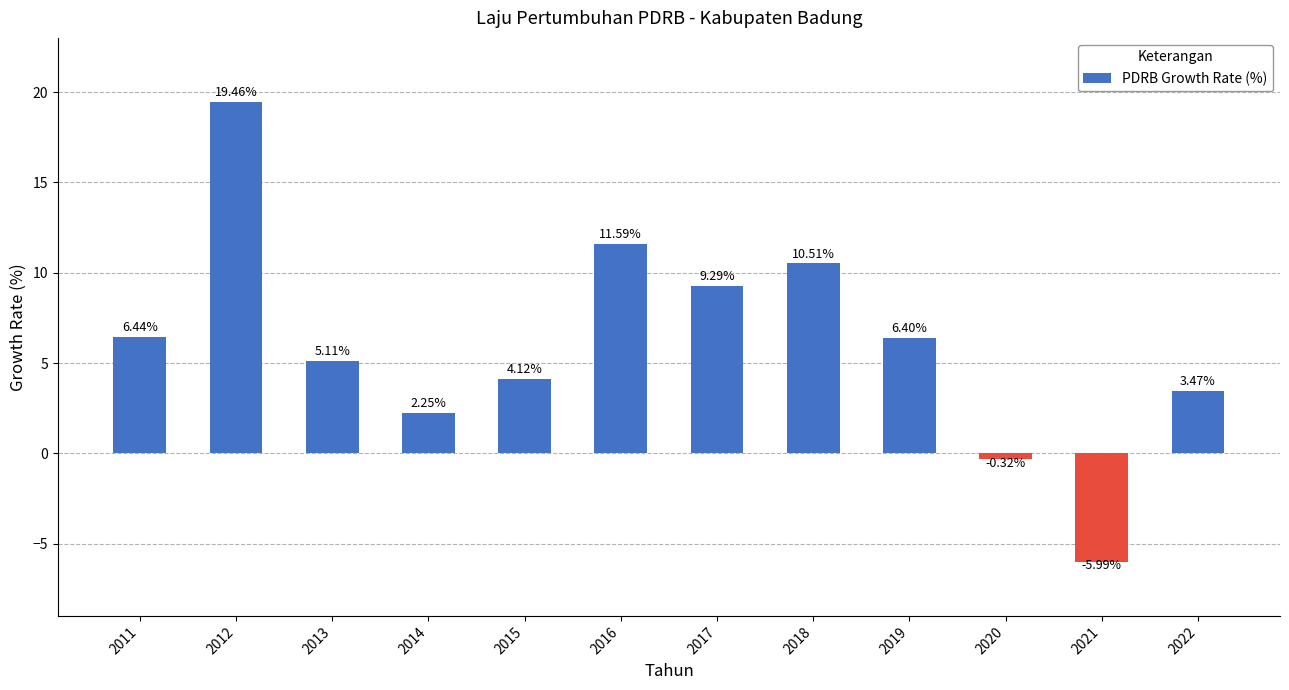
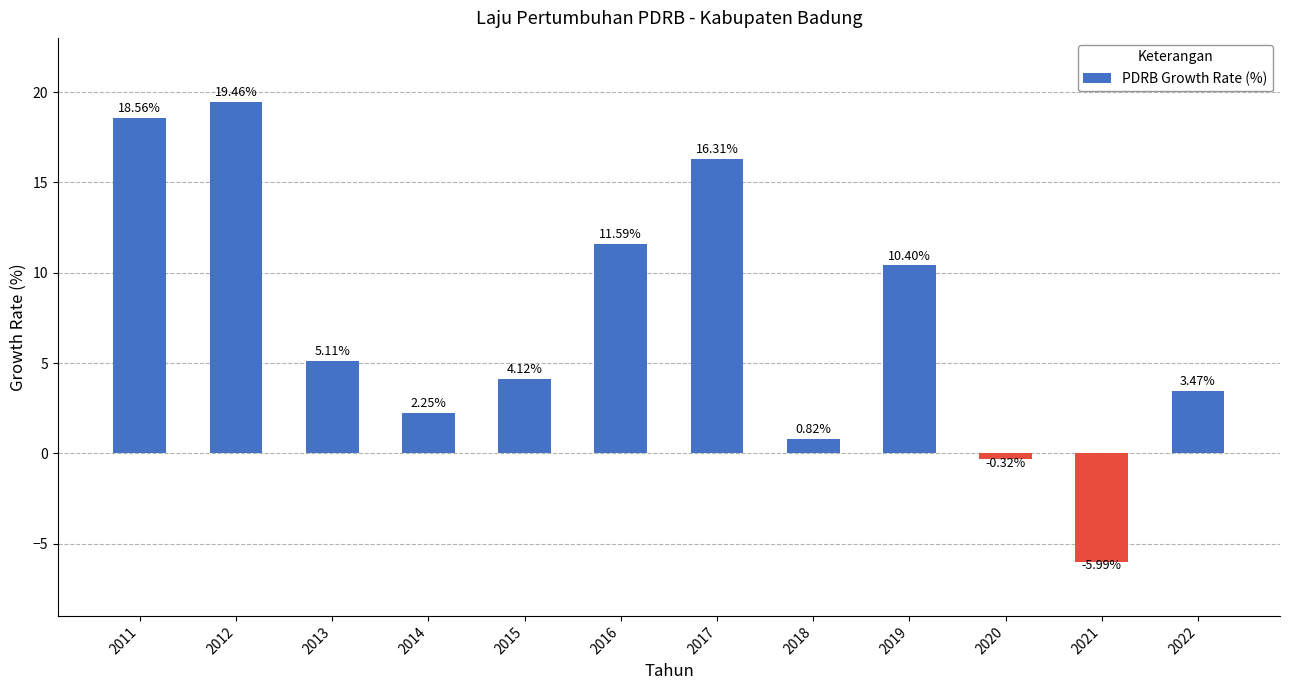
  {
-   "2011": "6.44%",
+   "2011": "18.56%",
    "2012": "19.46%",
    "2013": "5.11%",
    "2014": "2.25%",
    "2015": "4.12%",
    "2016": "11.59%",
-   "2017": "9.29%",
-   "2018": "10.51%",
-   "2019": "6.40%",
+   "2017": "16.31%",
+   "2018": "0.82%",
+   "2019": "10.40%",
    "2020": "-0.32%",
    "2021": "-5.99%",
    "2022": "3.47%"
  }
